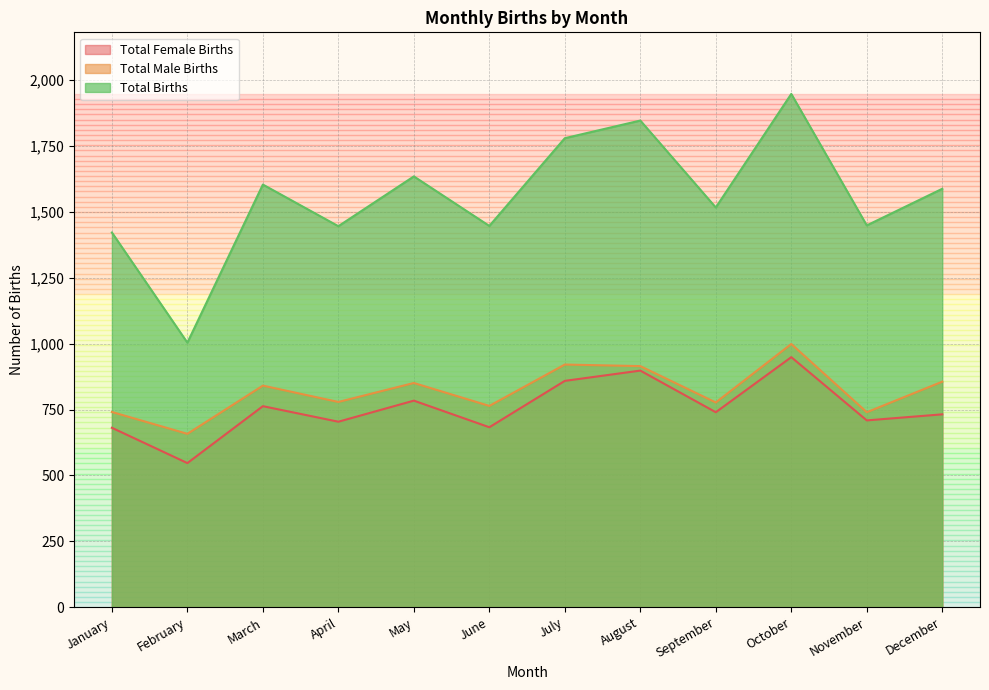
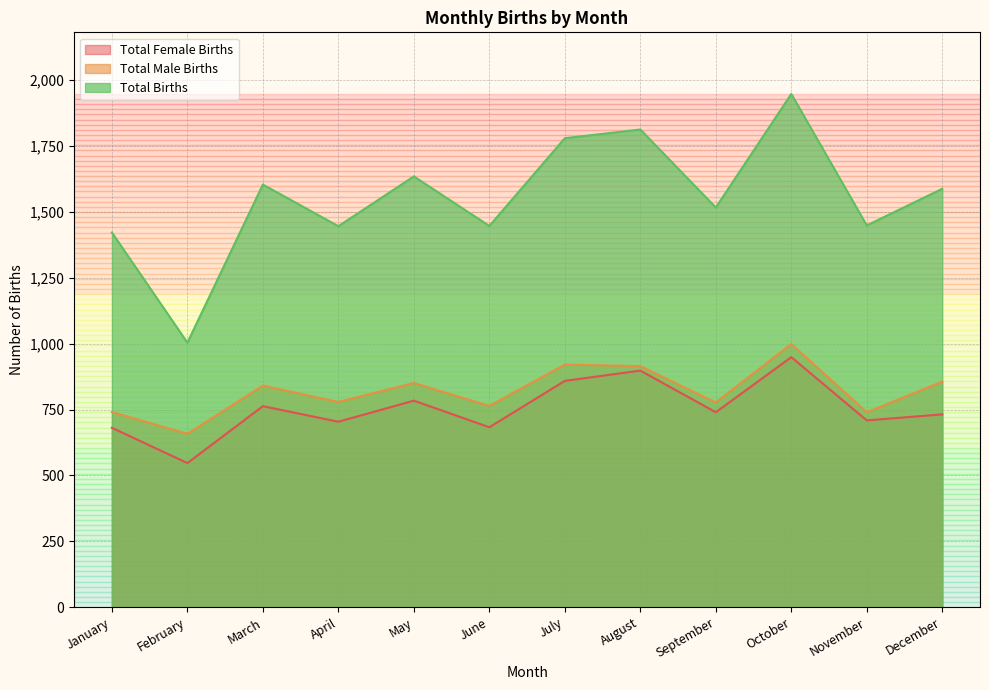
  {
    "Total Births": {
      "January": "1,420",
      "February": "1,000",
      "March": "1,600",
      "April": "1,450",
      "May": "1,640",
      "June": "1,450",
      "July": "1,780",
-     "August": "1,850",
+     "August": "1,810",
      "September": "1,520",
      "October": "1,950",
      "November": "1,450",
      "December": "1,590"
    }
  }
